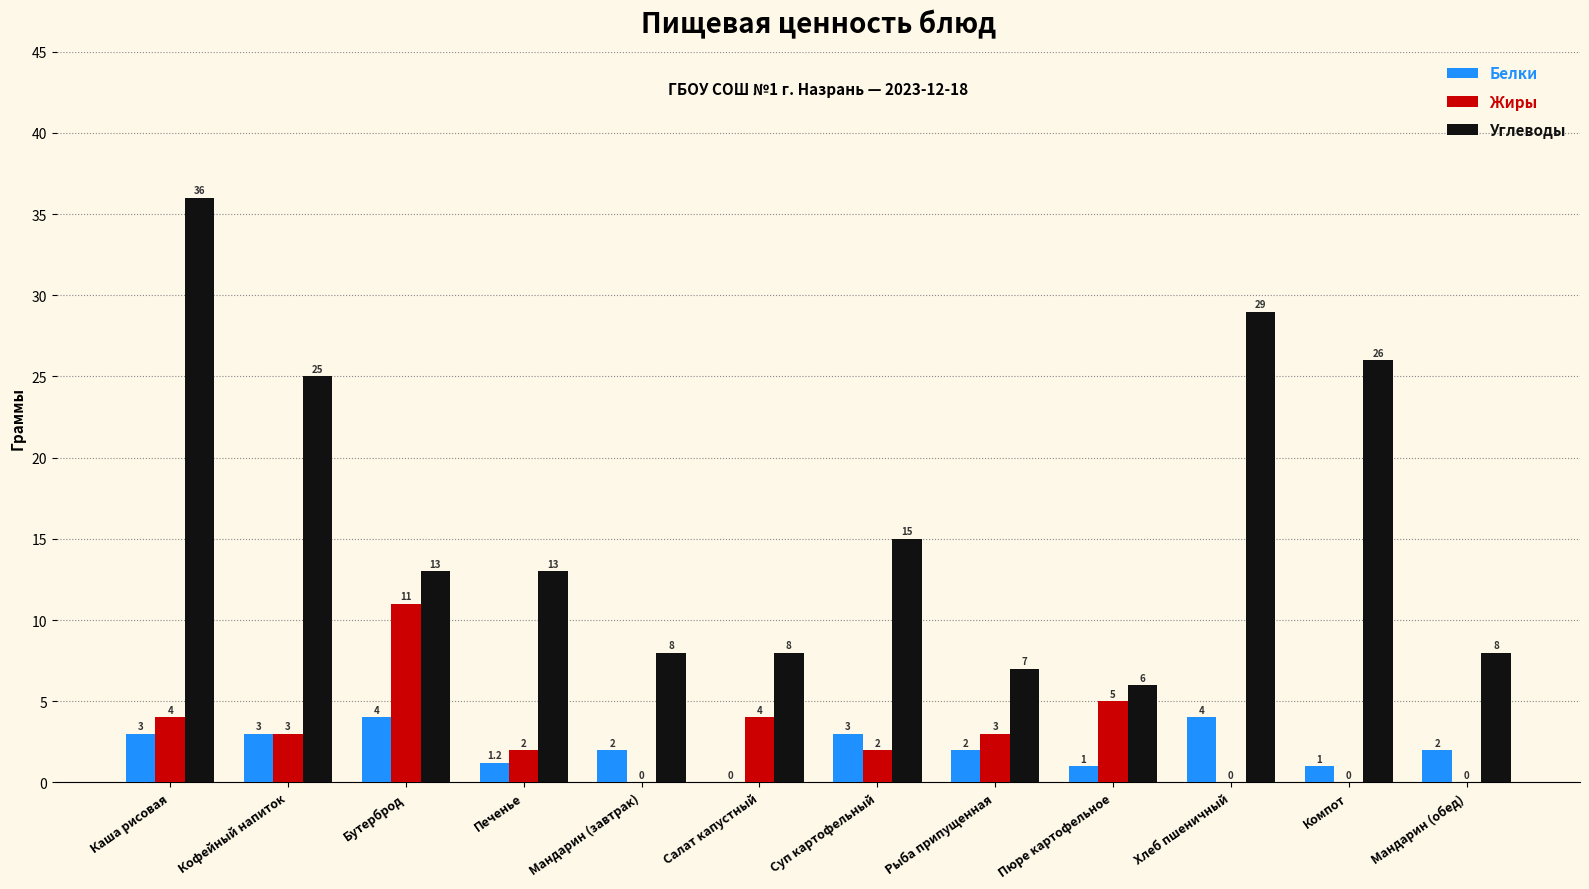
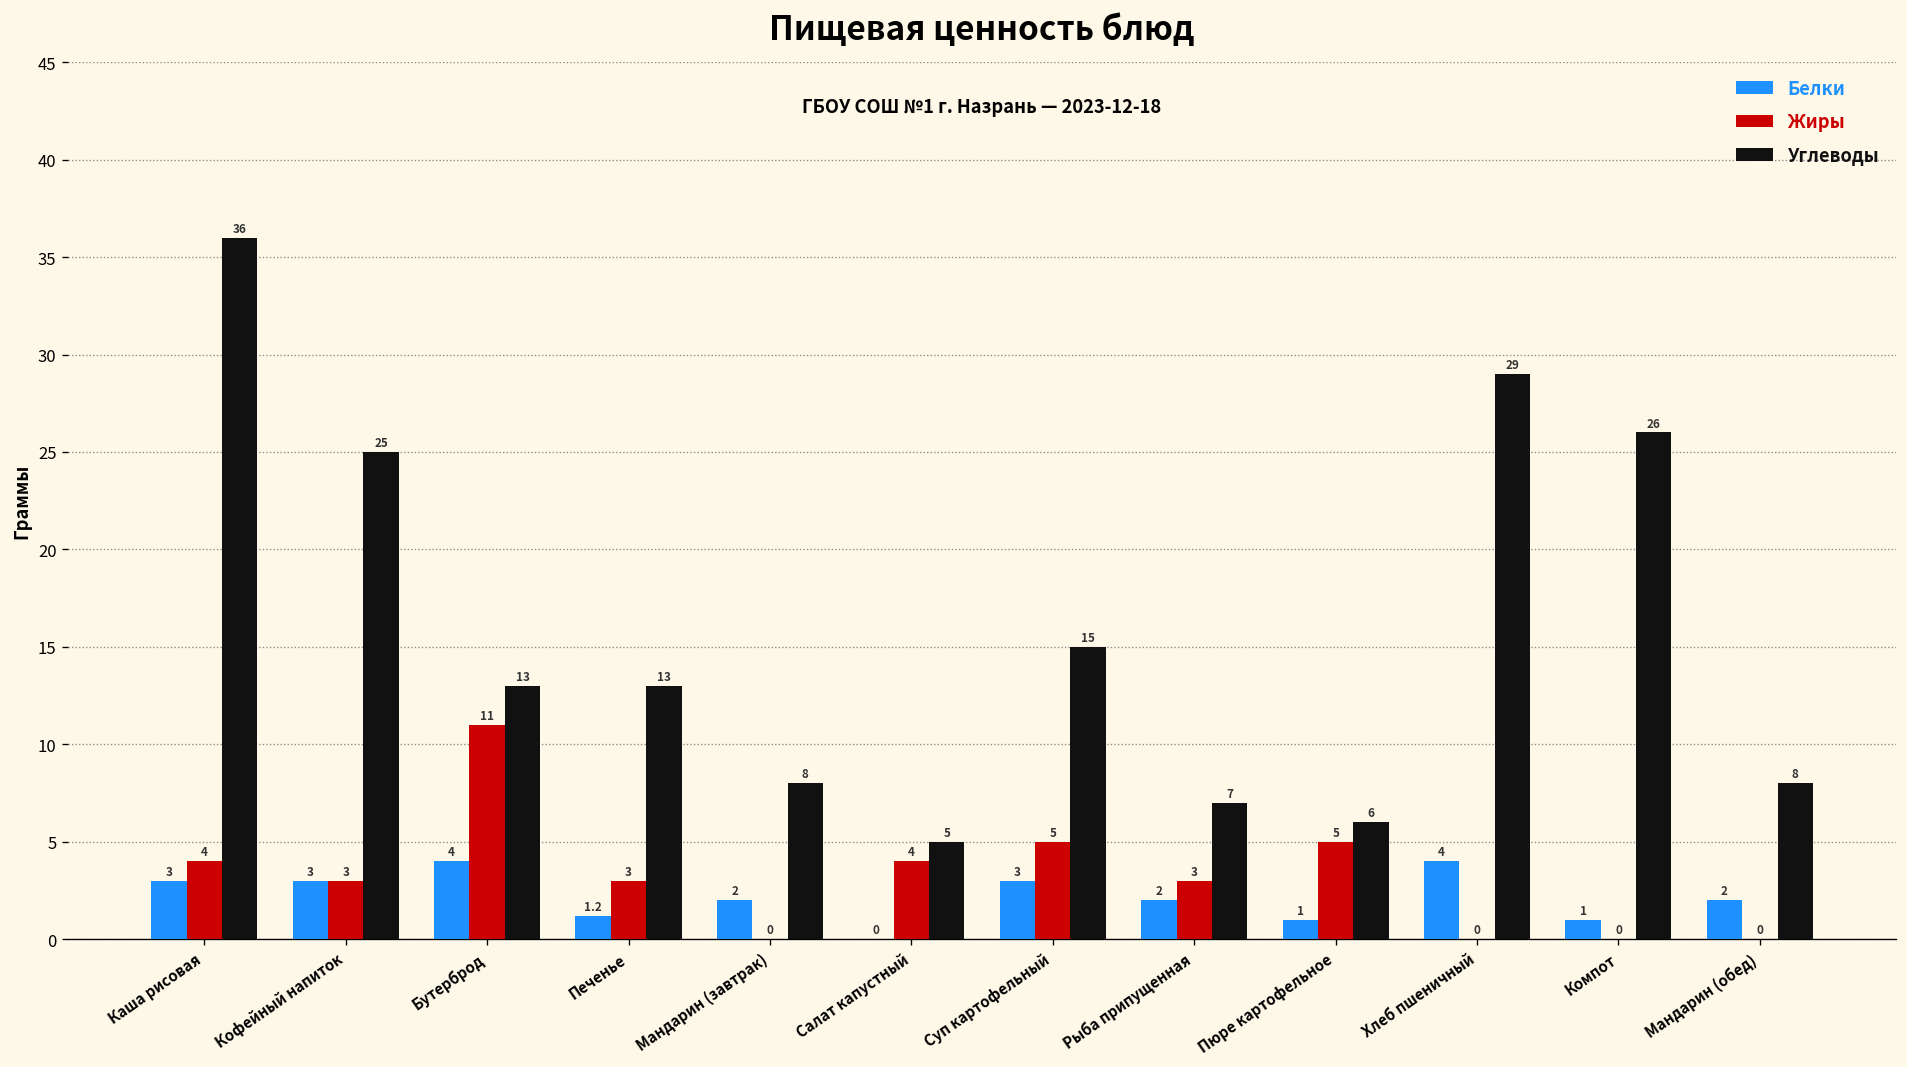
  {
    "Белки": {
      "Каша рисовая": 3,
      "Кофейный напиток": 3,
      "Бутерброд": 4,
      "Печенье": 1.2,
      "Мандарин (завтрак)": 2,
      "Салат капустный": 0,
      "Суп картофельный": 3,
      "Рыба припущенная": 2,
      "Пюре картофельное": 1,
      "Хлеб пшеничный": 4,
      "Компот": 1,
      "Мандарин (обед)": 2
    },
    "Жиры": {
      "Каша рисовая": 4,
      "Кофейный напиток": 3,
      "Бутерброд": 11,
-     "Печенье": 2,
+     "Печенье": 3,
      "Мандарин (завтрак)": 0,
      "Салат капустный": 4,
-     "Суп картофельный": 2,
+     "Суп картофельный": 5,
      "Рыба припущенная": 3,
      "Пюре картофельное": 5,
      "Хлеб пшеничный": 0,
      "Компот": 0,
      "Мандарин (обед)": 0
    },
    "Углеводы": {
      "Каша рисовая": 36,
      "Кофейный напиток": 25,
      "Бутерброд": 13,
      "Печенье": 13,
      "Мандарин (завтрак)": 8,
-     "Салат капустный": 8,
+     "Салат капустный": 5,
      "Суп картофельный": 15,
      "Рыба припущенная": 7,
      "Пюре картофельное": 6,
      "Хлеб пшеничный": 29,
      "Компот": 26,
      "Мандарин (обед)": 8
    }
  }
